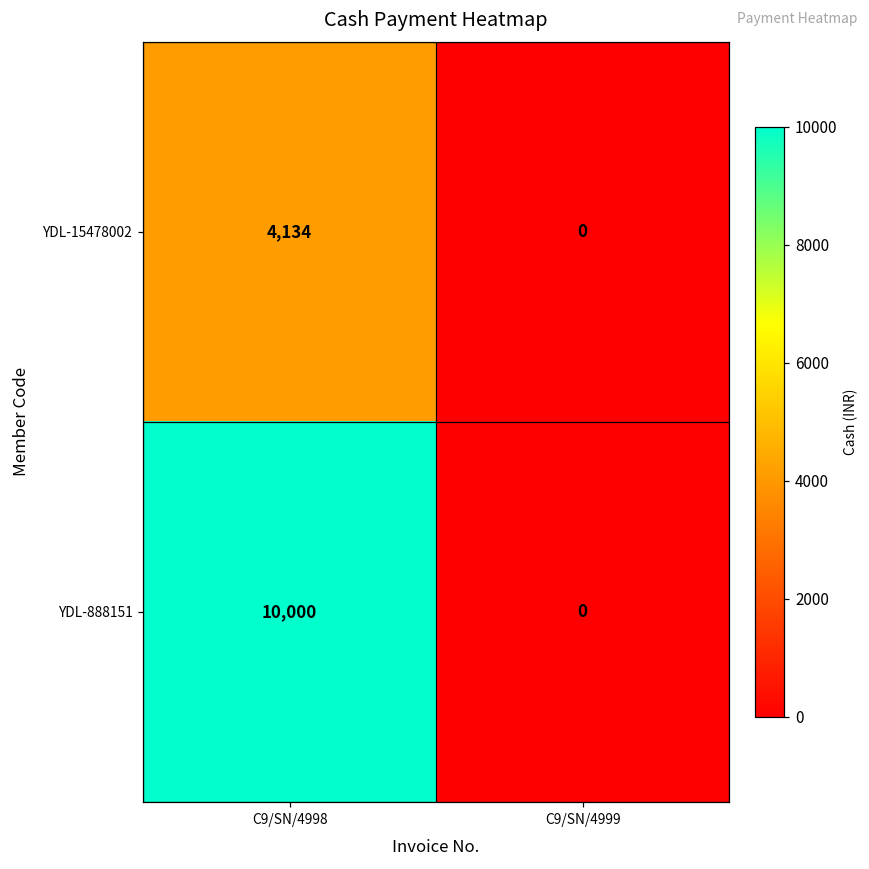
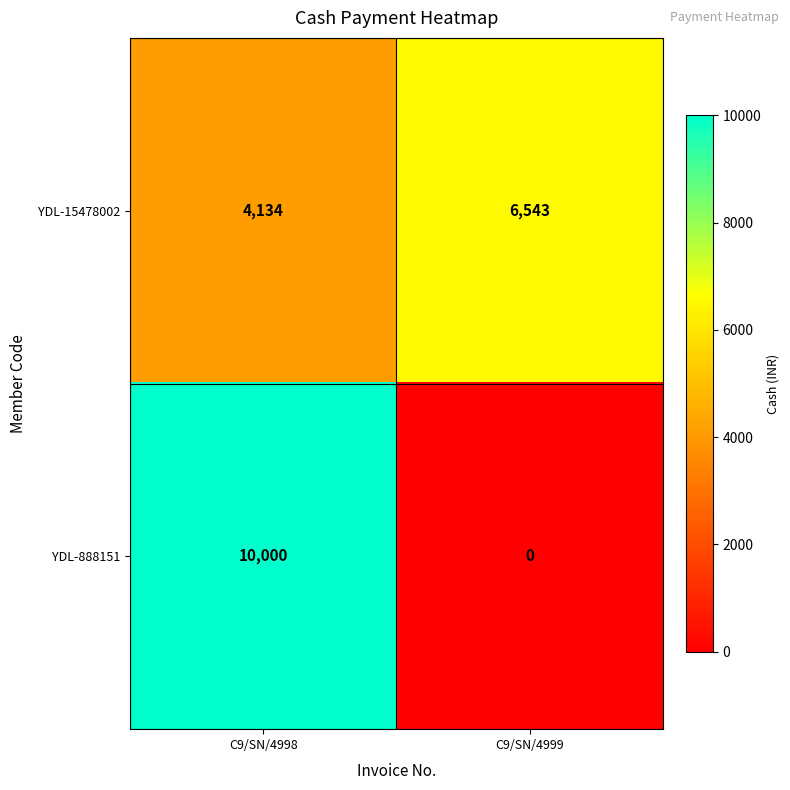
  {
    "YDL-15478002": {
      "C9/SN/4998": "4,134",
-     "C9/SN/4999": "0"
+     "C9/SN/4999": "6,543"
    },
    "YDL-888151": {
      "C9/SN/4998": "10,000",
      "C9/SN/4999": "0"
    }
  }
